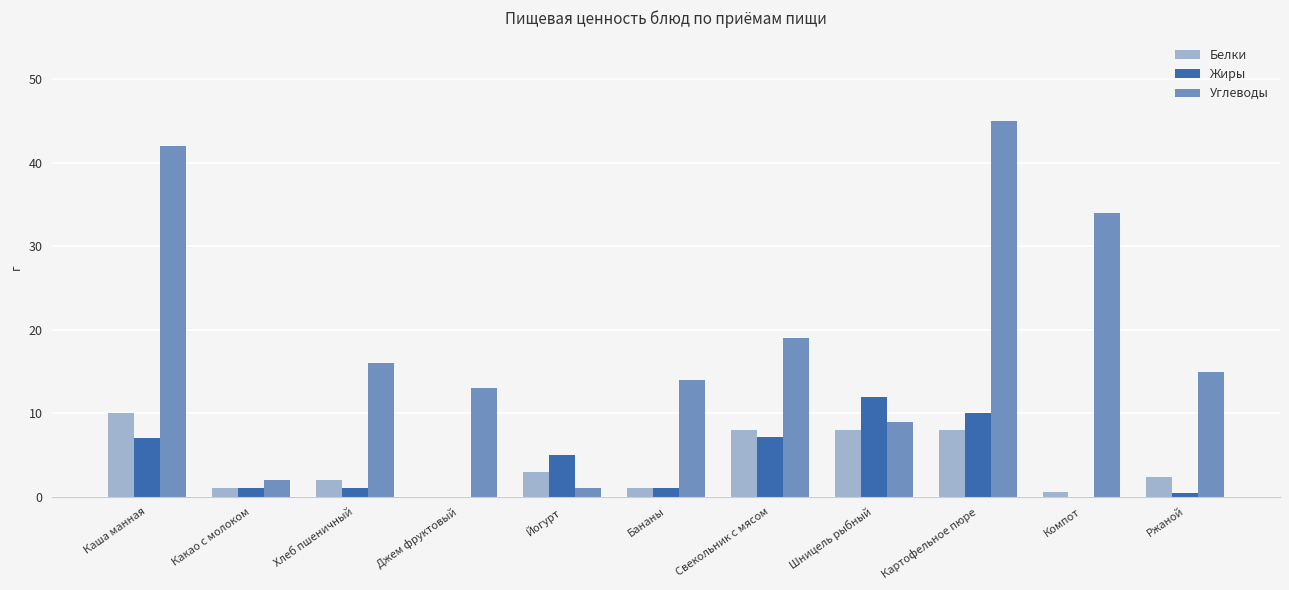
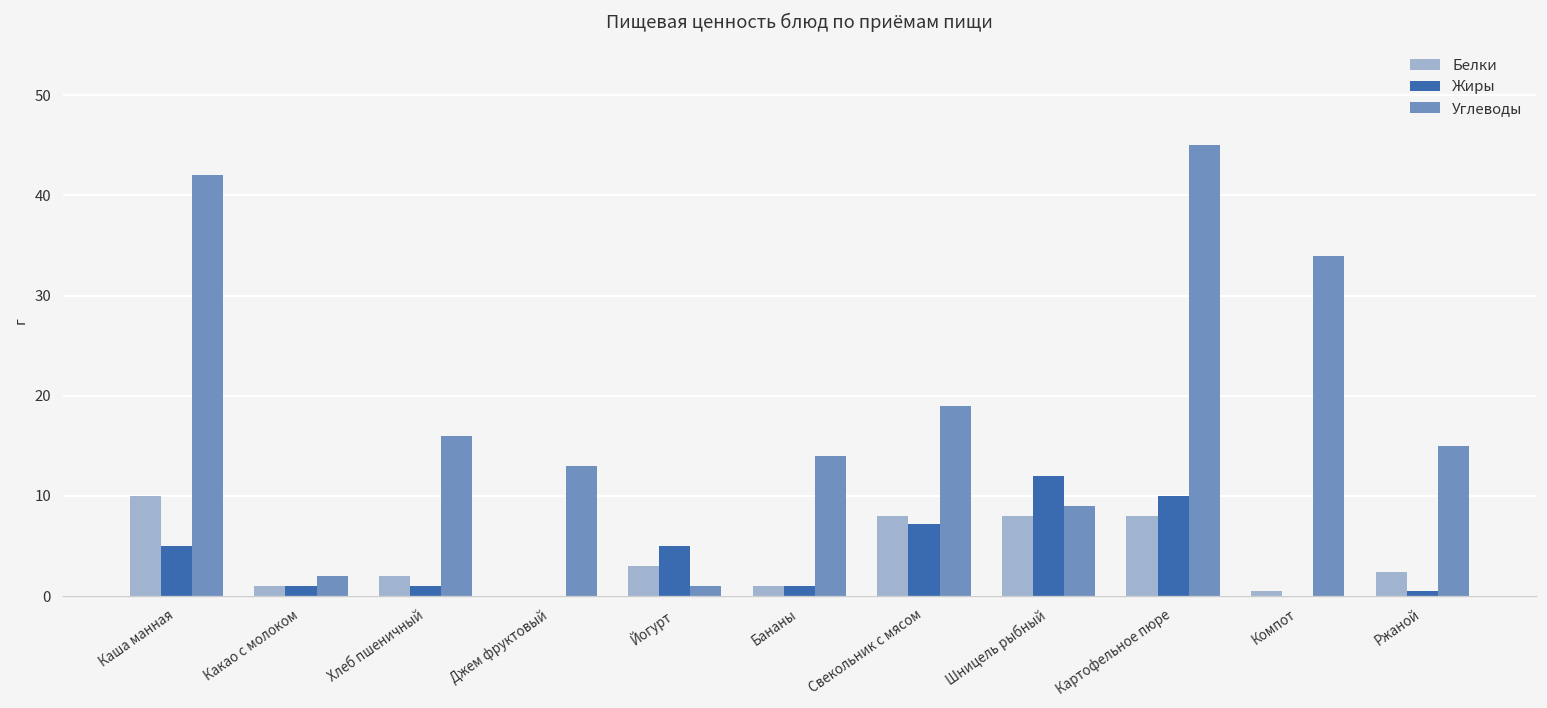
  {
    "Белки": {
      "Каша манная": 10,
      "Какао с молоком": 1,
      "Хлеб пшеничный": 2,
      "Джем фруктовый": 0,
      "Йогурт": 3,
      "Бананы": 1,
      "Свекольник с мясом": 8,
      "Шницель рыбный": 8,
      "Картофельное пюре": 8,
      "Компот": 1,
      "Ржаной": 2
    },
    "Жиры": {
-     "Каша манная": 7,
+     "Каша манная": 5,
      "Какао с молоком": 1,
      "Хлеб пшеничный": 1,
      "Джем фруктовый": 0,
      "Йогурт": 5,
      "Бананы": 1,
      "Свекольник с мясом": 7,
      "Шницель рыбный": 12,
      "Картофельное пюре": 10,
      "Компот": 0,
      "Ржаной": 1
    },
    "Углеводы": {
      "Каша манная": 42,
      "Какао с молоком": 2,
      "Хлеб пшеничный": 16,
      "Джем фруктовый": 13,
      "Йогурт": 1,
      "Бананы": 14,
      "Свекольник с мясом": 19,
      "Шницель рыбный": 9,
      "Картофельное пюре": 45,
      "Компот": 34,
      "Ржаной": 15
    }
  }
